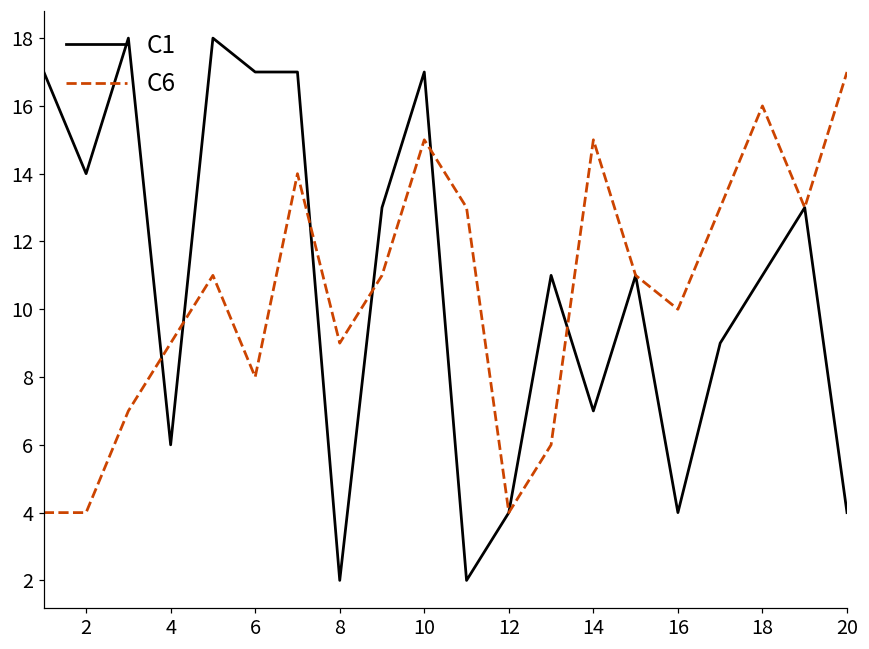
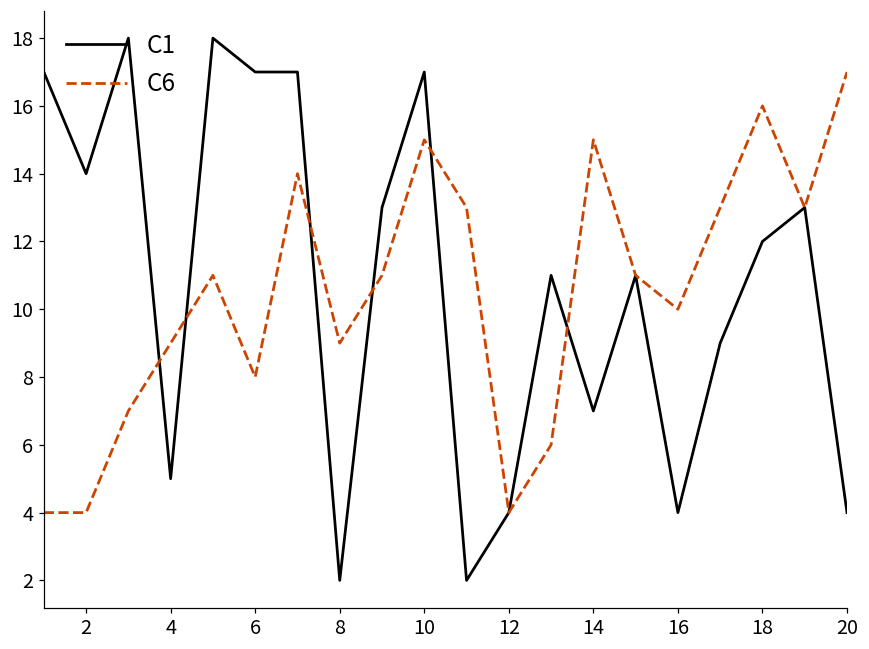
  {
    "C1": {
      "2": 14,
-     "4": 6,
+     "4": 5,
      "6": 17,
      "8": 2,
      "10": 17,
      "14": 7,
      "16": 4,
-     "18": 11,
+     "18": 12,
      "20": 4
    },
    "C6": {
      "2": 4,
      "4": 9,
      "6": 8,
      "8": 9,
      "10": 15,
      "14": 15,
      "16": 10,
      "18": 16,
      "20": 17
    }
  }
